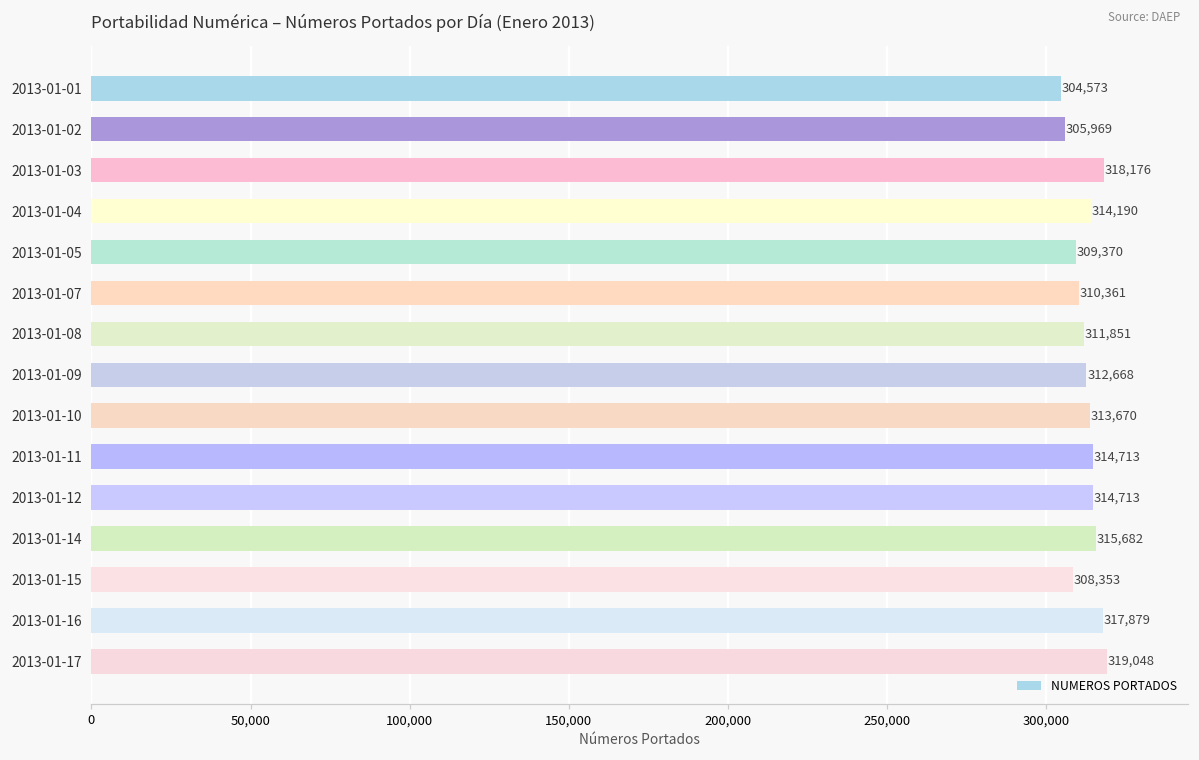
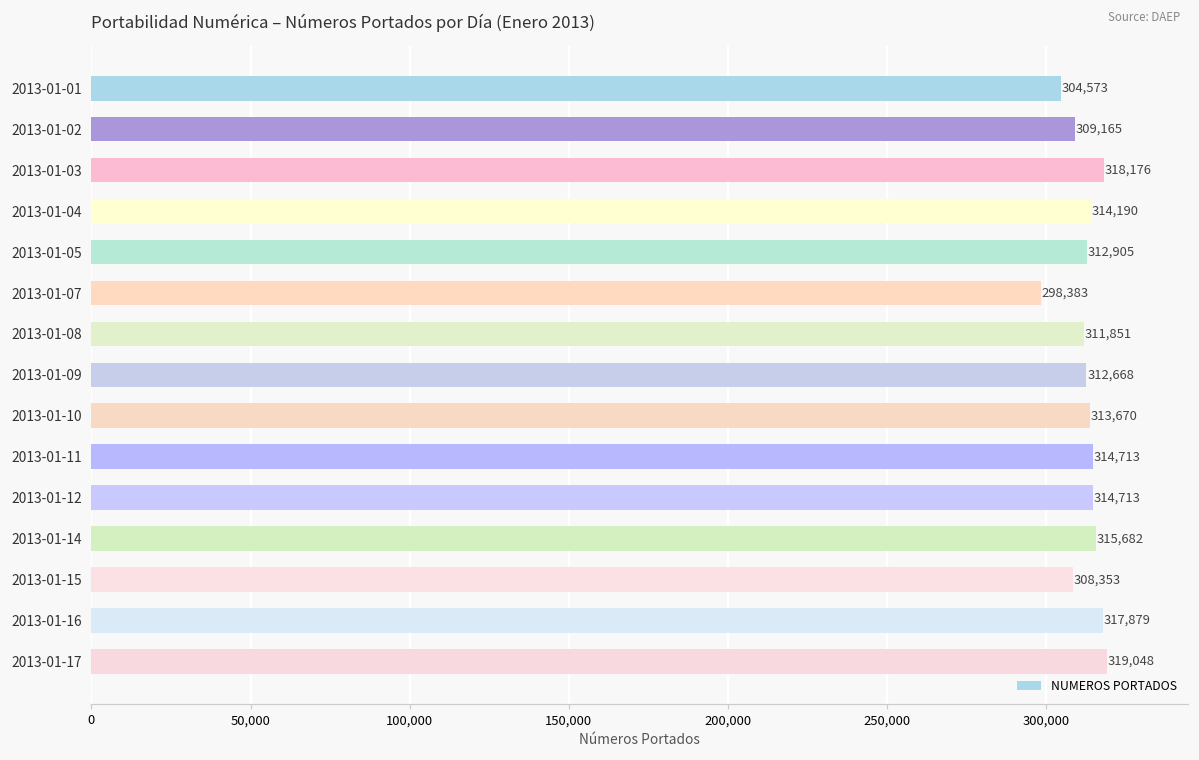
  {
    "2013-01-01": "304,573",
-   "2013-01-02": "305,969",
+   "2013-01-02": "309,165",
    "2013-01-03": "318,176",
    "2013-01-04": "314,190",
-   "2013-01-05": "309,370",
-   "2013-01-07": "310,361",
+   "2013-01-05": "312,905",
+   "2013-01-07": "298,383",
    "2013-01-08": "311,851",
    "2013-01-09": "312,668",
    "2013-01-10": "313,670",
    "2013-01-11": "314,713",
    "2013-01-12": "314,713",
    "2013-01-14": "315,682",
    "2013-01-15": "308,353",
    "2013-01-16": "317,879",
    "2013-01-17": "319,048"
  }
